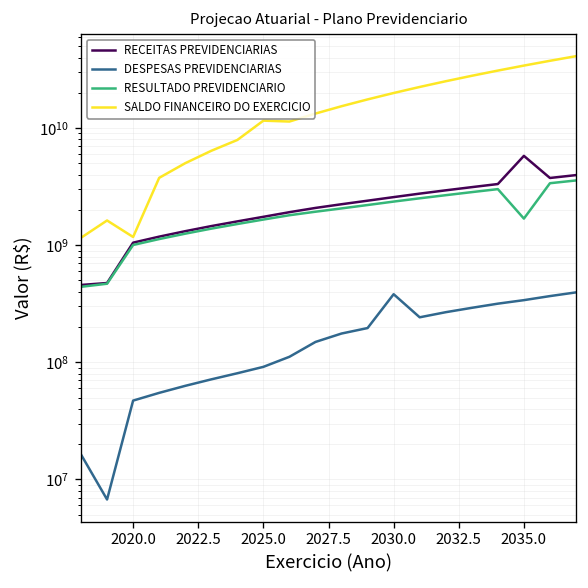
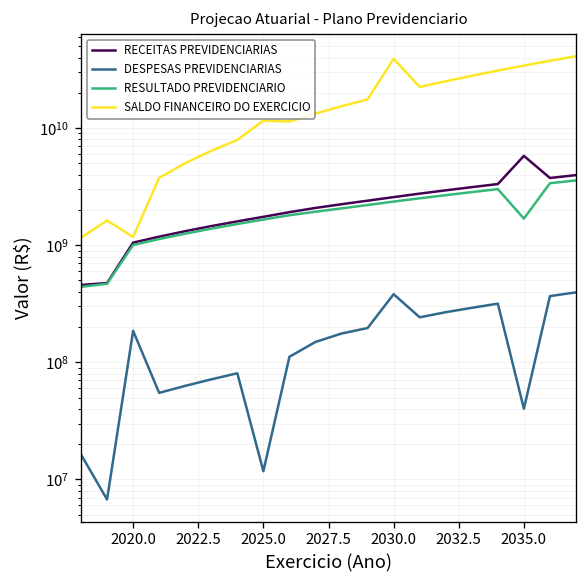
  {
    "RECEITAS PREVIDENCIARIAS": {
      "2030.0": 2600000000,
      "2035.0": 6000000000
    },
    "DESPESAS PREVIDENCIARIAS": {
-     "2020.0": 50000000,
-     "2025.0": 90000000,
+     "2020.0": 190000000,
+     "2025.0": 12000000,
      "2030.0": 380000000,
-     "2035.0": 340000000
+     "2035.0": 40000000
    },
    "RESULTADO PREVIDENCIARIO": {
      "2030.0": 2400000000,
      "2035.0": 1700000000
    },
    "SALDO FINANCEIRO DO EXERCICIO": {
      "2020.0": 1200000000,
      "2025.0": 12000000000,
-     "2030.0": 20000000000,
+     "2030.0": 39000000000,
      "2035.0": 34000000000
    }
  }
